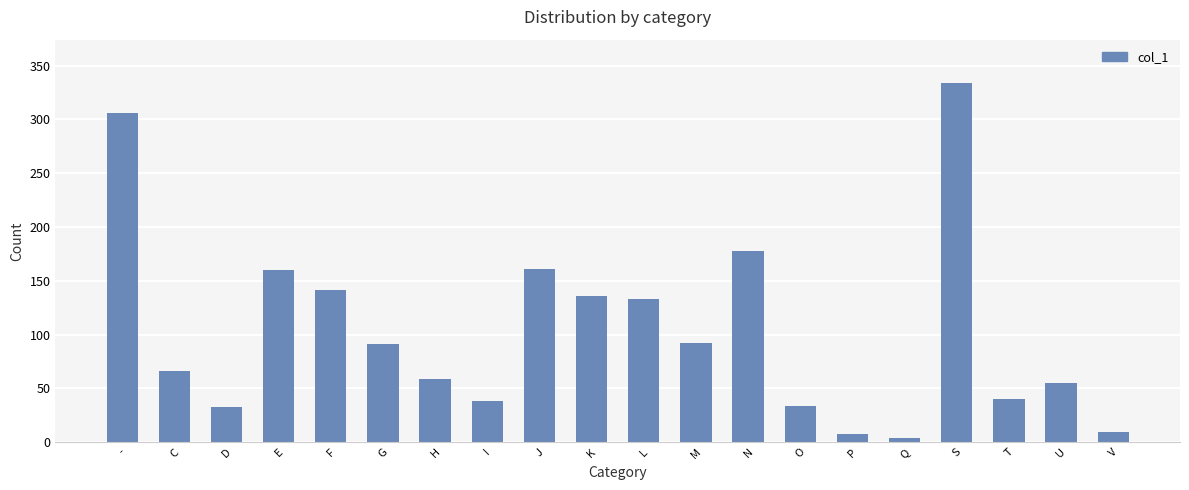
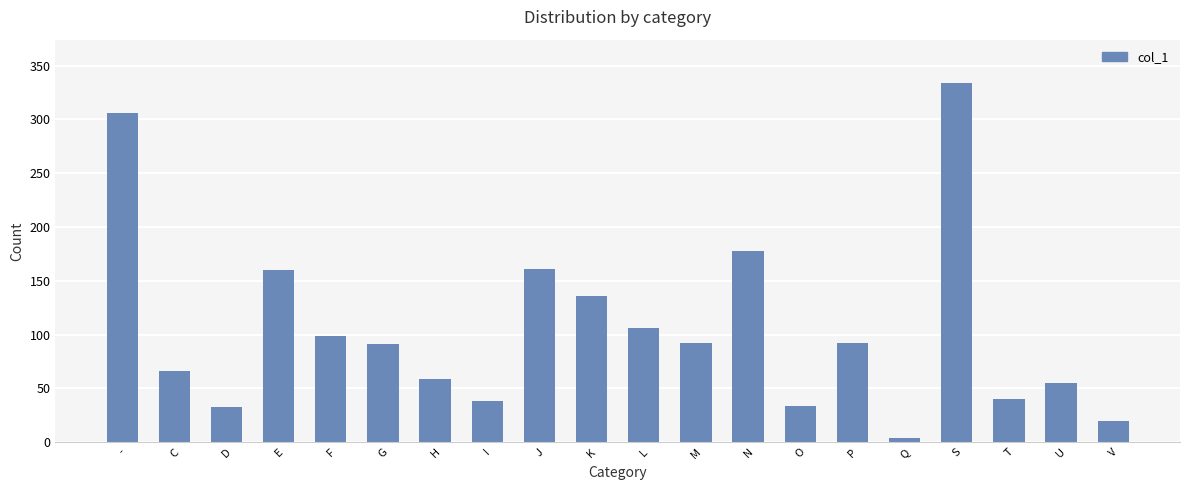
  {
    "-": 306,
    "C": 66,
    "D": 33,
    "E": 160,
-   "F": 141,
+   "F": 99,
    "G": 91,
    "H": 59,
    "I": 38,
    "J": 161,
    "K": 136,
-   "L": 133,
+   "L": 106,
    "M": 92,
    "N": 178,
    "O": 34,
-   "P": 8,
+   "P": 92,
    "Q": 4,
    "S": 334,
    "T": 40,
    "U": 55,
-   "V": 9
+   "V": 20
  }
